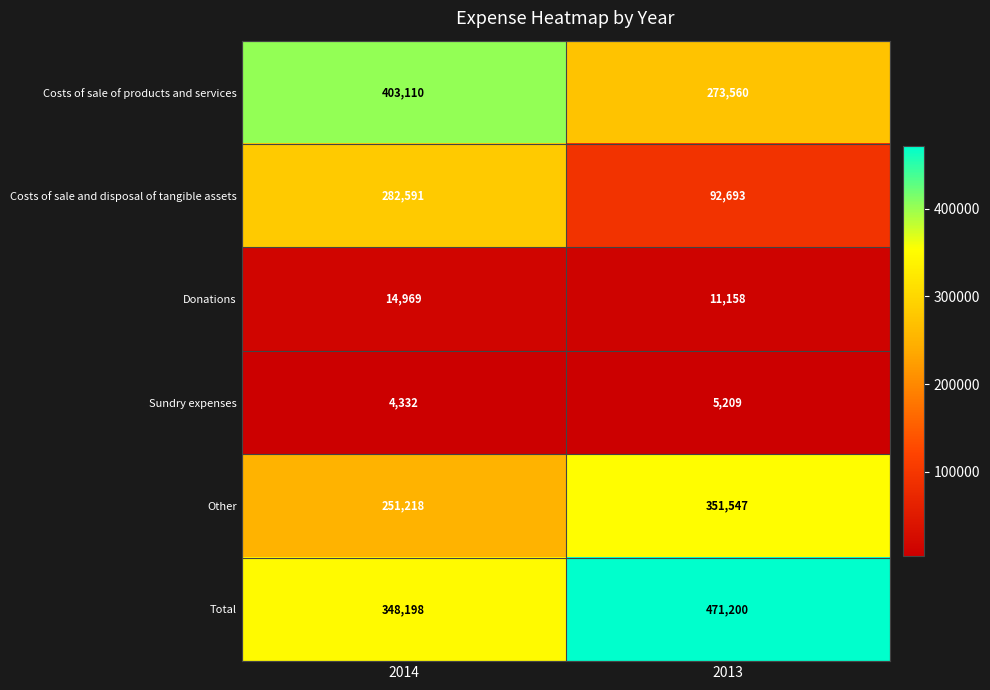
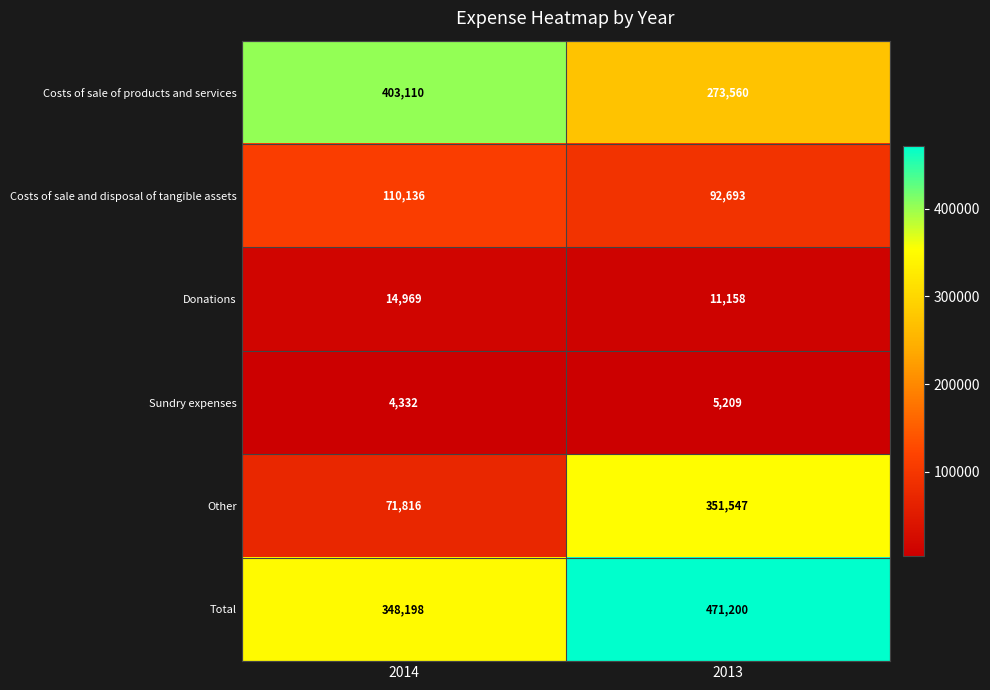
  {
    "Costs of sale of products and services": {
      "2014": "403,110",
      "2013": "273,560"
    },
    "Costs of sale and disposal of tangible assets": {
-     "2014": "282,591",
+     "2014": "110,136",
      "2013": "92,693"
    },
    "Donations": {
      "2014": "14,969",
      "2013": "11,158"
    },
    "Sundry expenses": {
      "2014": "4,332",
      "2013": "5,209"
    },
    "Other": {
-     "2014": "251,218",
+     "2014": "71,816",
      "2013": "351,547"
    },
    "Total": {
      "2014": "348,198",
      "2013": "471,200"
    }
  }
